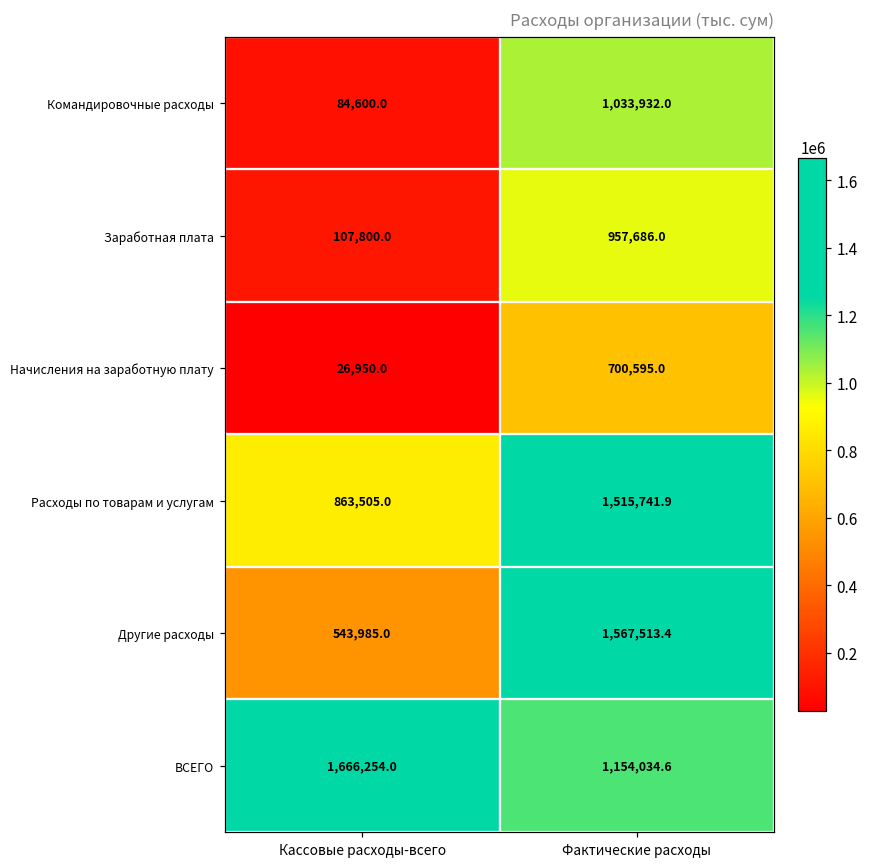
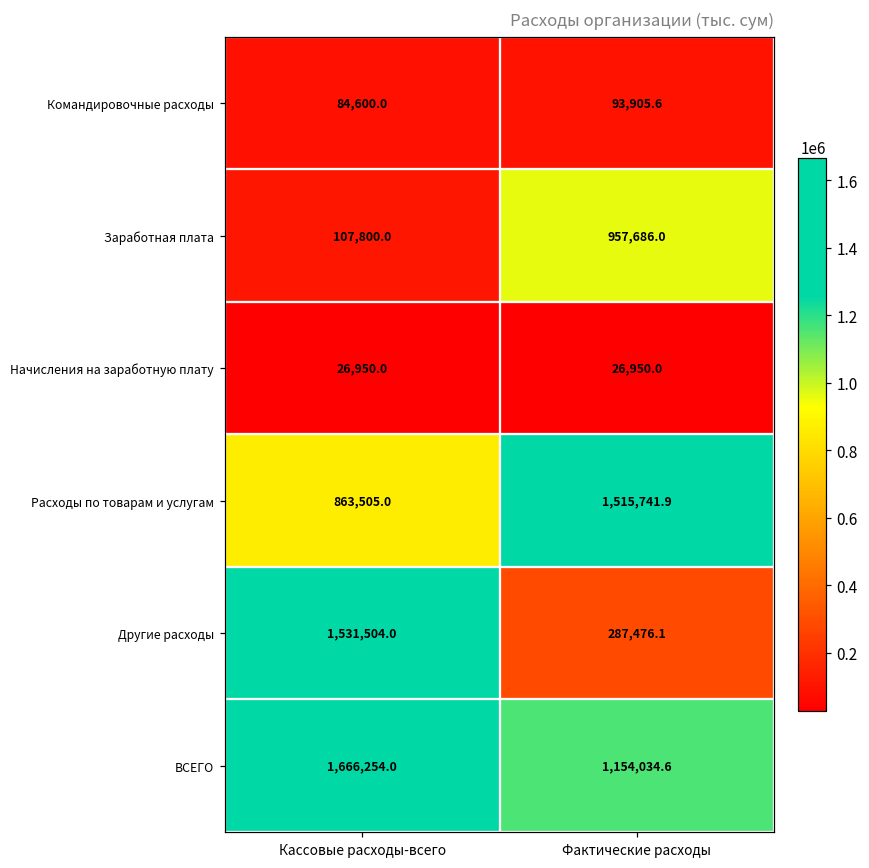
  {
    "Командировочные расходы": {
      "Кассовые расходы-всего": "84,600.0",
-     "Фактические расходы": "1,033,932.0"
+     "Фактические расходы": "93,905.6"
    },
    "Заработная плата": {
      "Кассовые расходы-всего": "107,800.0",
      "Фактические расходы": "957,686.0"
    },
    "Начисления на заработную плату": {
      "Кассовые расходы-всего": "26,950.0",
-     "Фактические расходы": "700,595.0"
+     "Фактические расходы": "26,950.0"
    },
    "Расходы по товарам и услугам": {
      "Кассовые расходы-всего": "863,505.0",
      "Фактические расходы": "1,515,741.9"
    },
    "Другие расходы": {
-     "Кассовые расходы-всего": "543,985.0",
-     "Фактические расходы": "1,567,513.4"
+     "Кассовые расходы-всего": "1,531,504.0",
+     "Фактические расходы": "287,476.1"
    },
    "ВСЕГО": {
      "Кассовые расходы-всего": "1,666,254.0",
      "Фактические расходы": "1,154,034.6"
    }
  }
